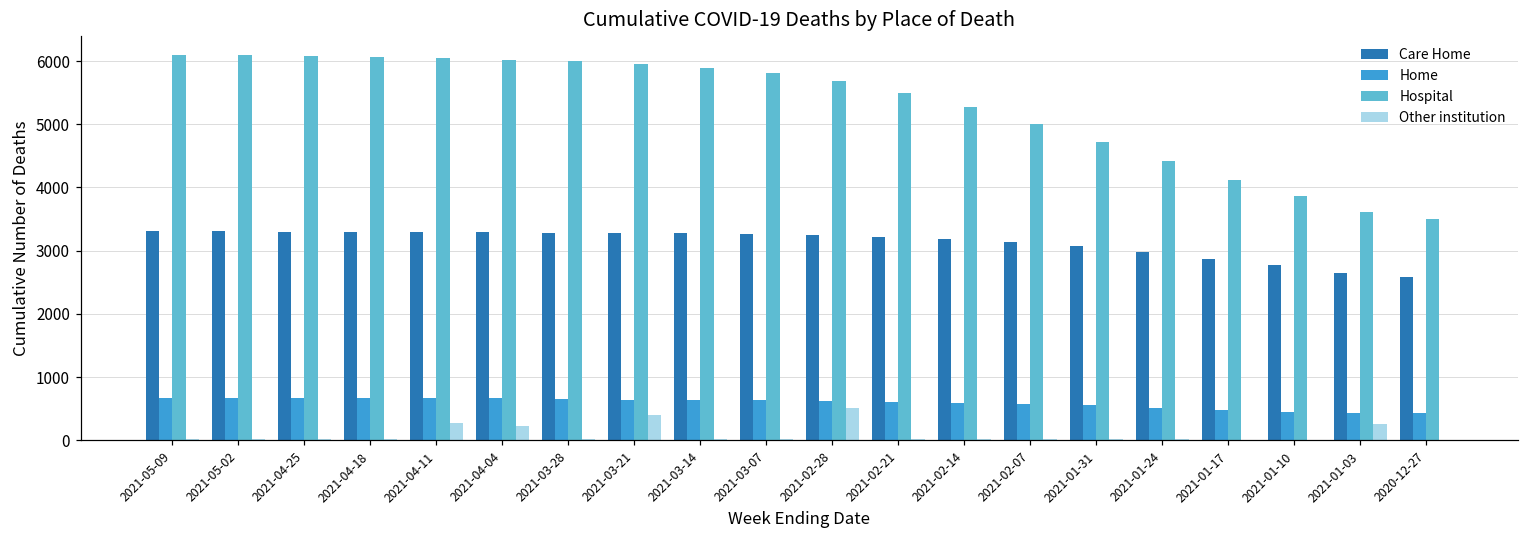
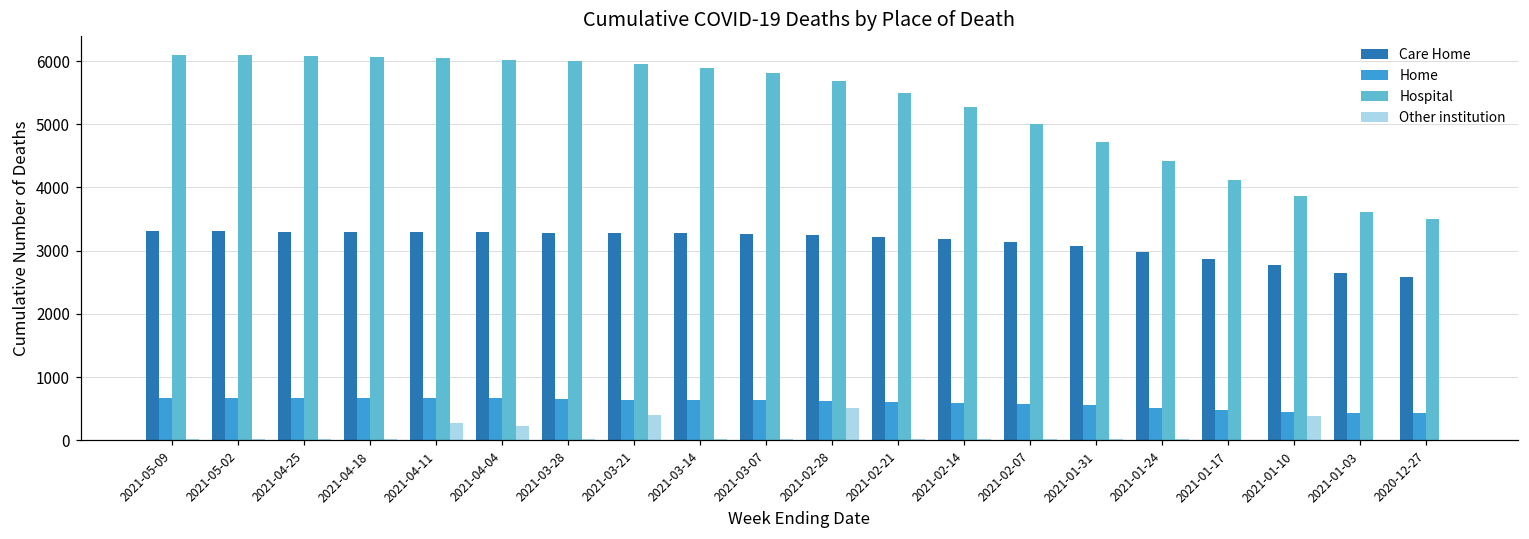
  {
    "Other institution": {
      "2021-04-11": 300,
      "2021-04-04": 200,
      "2021-03-21": 400,
      "2021-02-28": 500,
-     "2021-01-10": 0,
-     "2021-01-03": 300
+     "2021-01-10": 400,
+     "2021-01-03": 0
    }
  }
